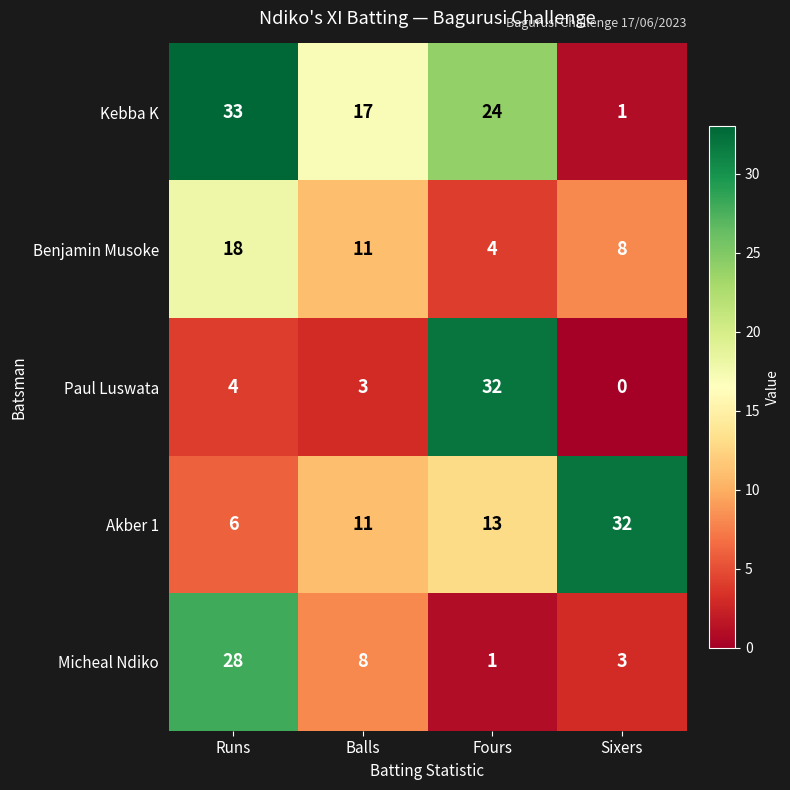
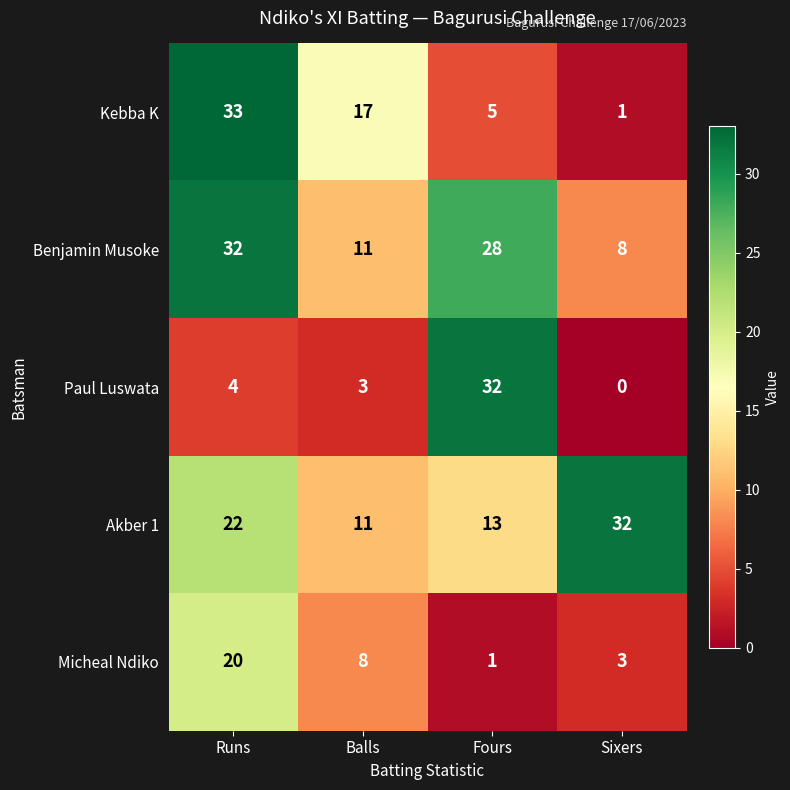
  {
    "Kebba K": {
      "Runs": 33,
      "Balls": 17,
-     "Fours": 24,
+     "Fours": 5,
      "Sixers": 1
    },
    "Benjamin Musoke": {
-     "Runs": 18,
+     "Runs": 32,
      "Balls": 11,
-     "Fours": 4,
+     "Fours": 28,
      "Sixers": 8
    },
    "Paul Luswata": {
      "Runs": 4,
      "Balls": 3,
      "Fours": 32,
      "Sixers": 0
    },
    "Akber 1": {
-     "Runs": 6,
+     "Runs": 22,
      "Balls": 11,
      "Fours": 13,
      "Sixers": 32
    },
    "Micheal Ndiko": {
-     "Runs": 28,
+     "Runs": 20,
      "Balls": 8,
      "Fours": 1,
      "Sixers": 3
    }
  }
